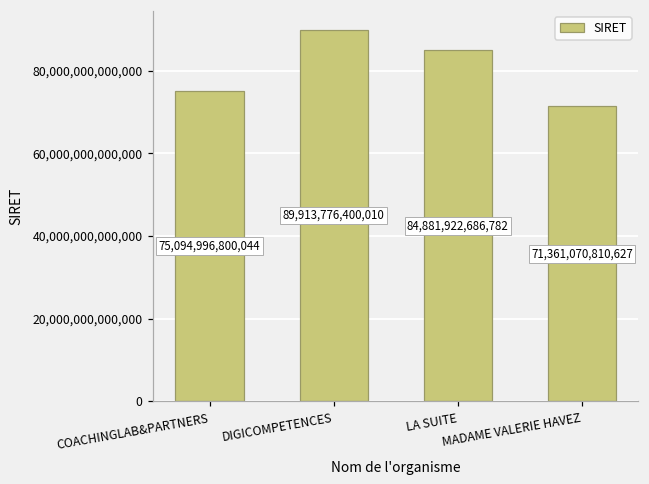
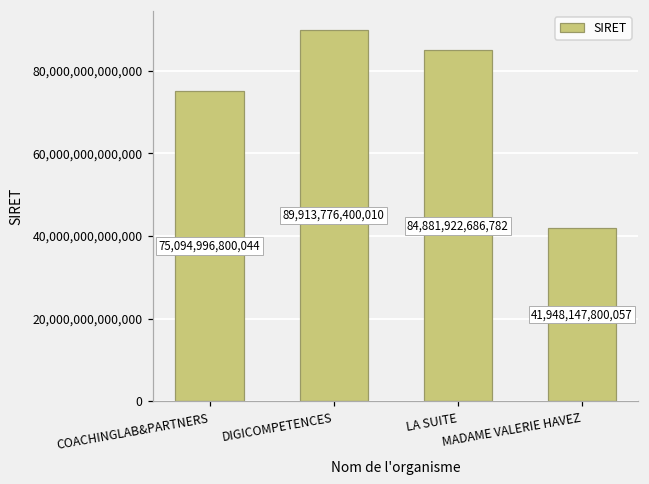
  {
-   "MADAME VALERIE HAVEZ": "71,361,070,810,627"
+   "MADAME VALERIE HAVEZ": "41,948,147,800,057"
  }
